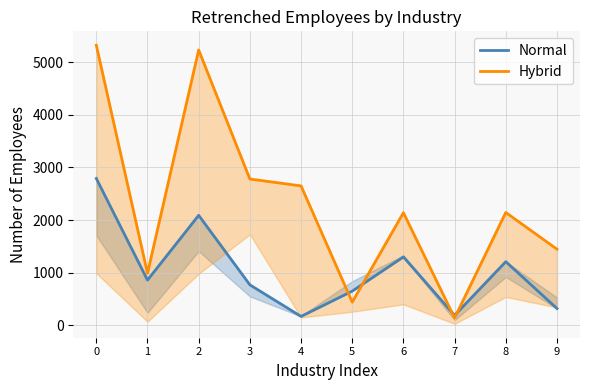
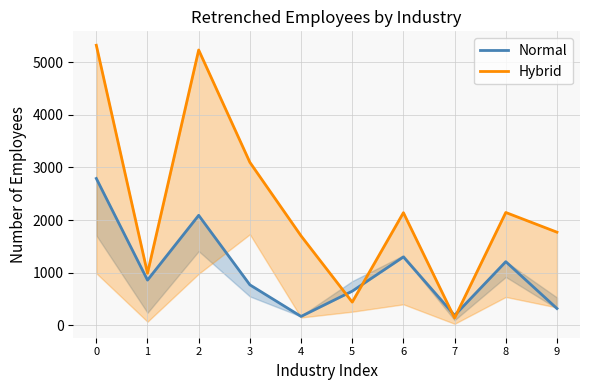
  {
    "Hybrid": {
      "0": 5300,
      "1": 1000,
      "2": 5200,
-     "3": 2800,
-     "4": 2600,
+     "3": 3100,
+     "4": 1700,
      "5": 400,
      "6": 2100,
      "7": 100,
      "8": 2100,
-     "9": 1400
+     "9": 1800
    }
  }
